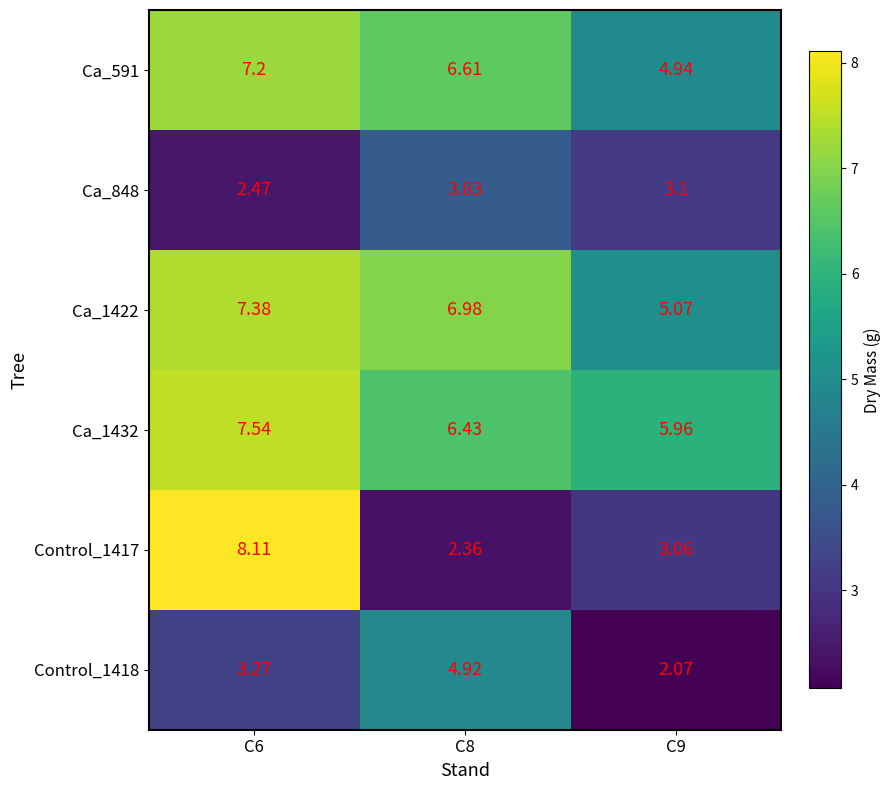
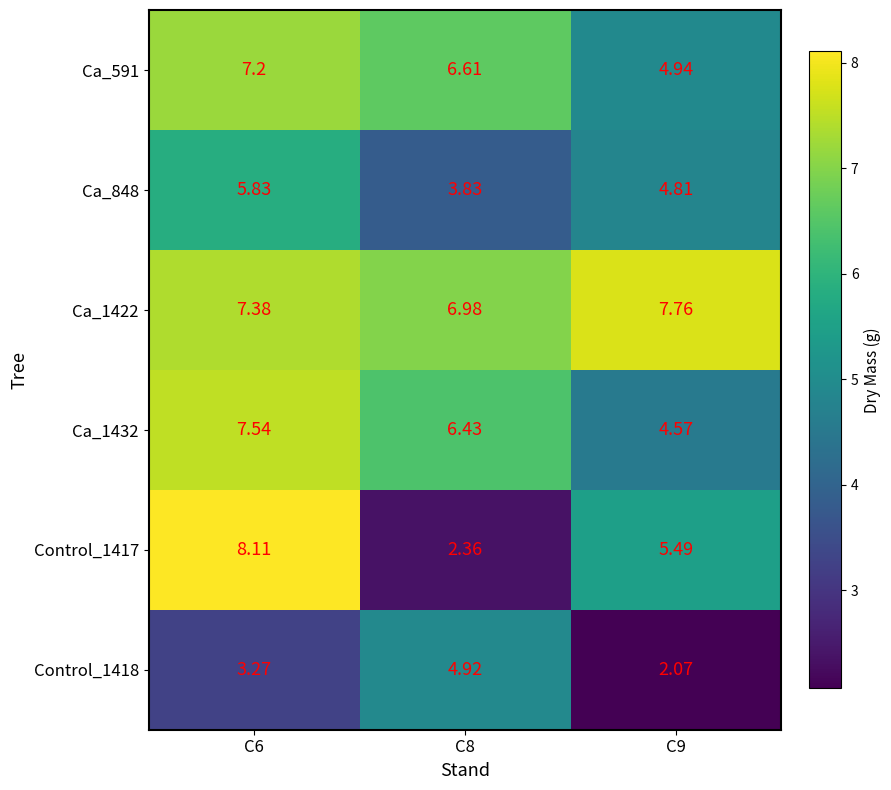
  {
    "Ca_591": {
      "C6": 7.2,
      "C8": 6.61,
      "C9": 4.94
    },
    "Ca_848": {
-     "C6": 2.47,
+     "C6": 5.83,
      "C8": 3.83,
-     "C9": 3.1
+     "C9": 4.81
    },
    "Ca_1422": {
      "C6": 7.38,
      "C8": 6.98,
-     "C9": 5.07
+     "C9": 7.76
    },
    "Ca_1432": {
      "C6": 7.54,
      "C8": 6.43,
-     "C9": 5.96
+     "C9": 4.57
    },
    "Control_1417": {
      "C6": 8.11,
      "C8": 2.36,
-     "C9": 3.06
+     "C9": 5.49
    },
    "Control_1418": {
      "C6": 3.27,
      "C8": 4.92,
      "C9": 2.07
    }
  }
